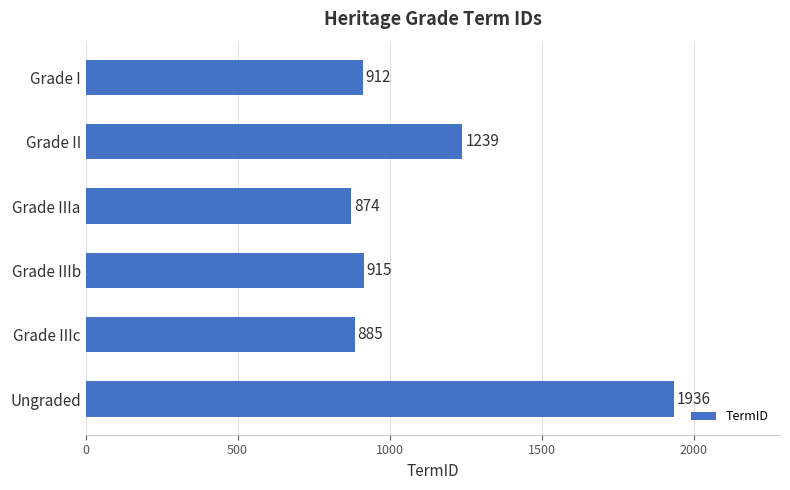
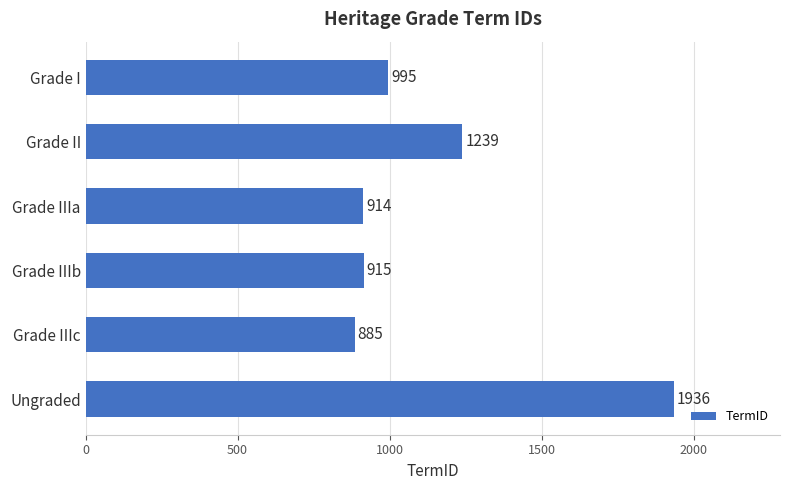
  {
-   "Grade I": 912,
+   "Grade I": 995,
    "Grade II": 1239,
-   "Grade IIIa": 874,
+   "Grade IIIa": 914,
    "Grade IIIb": 915,
    "Grade IIIc": 885,
    "Ungraded": 1936
  }
